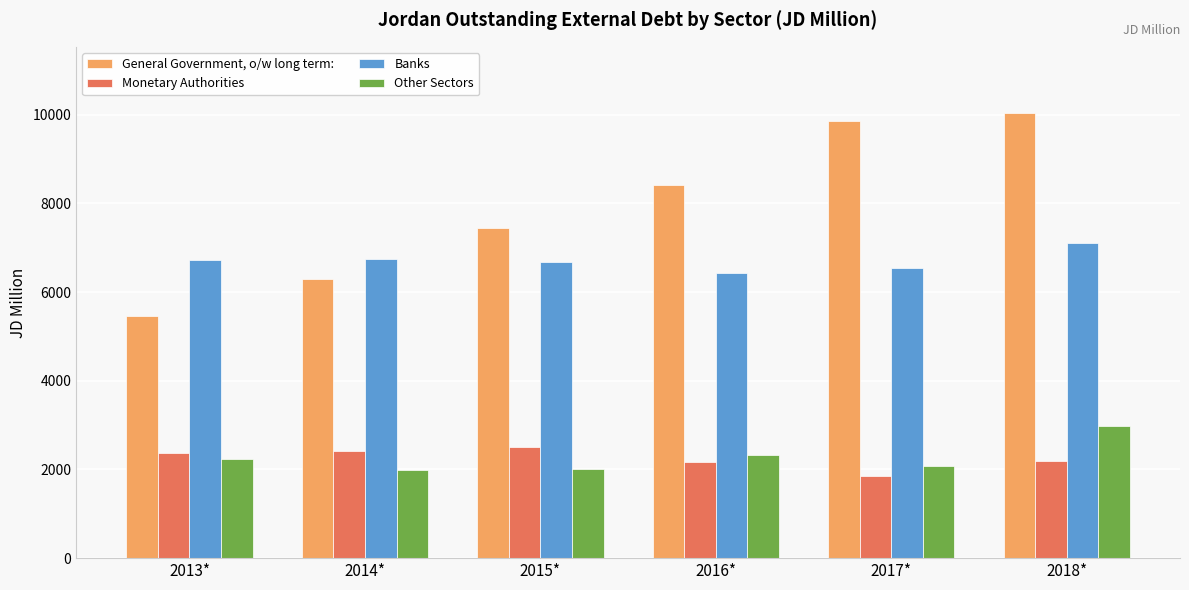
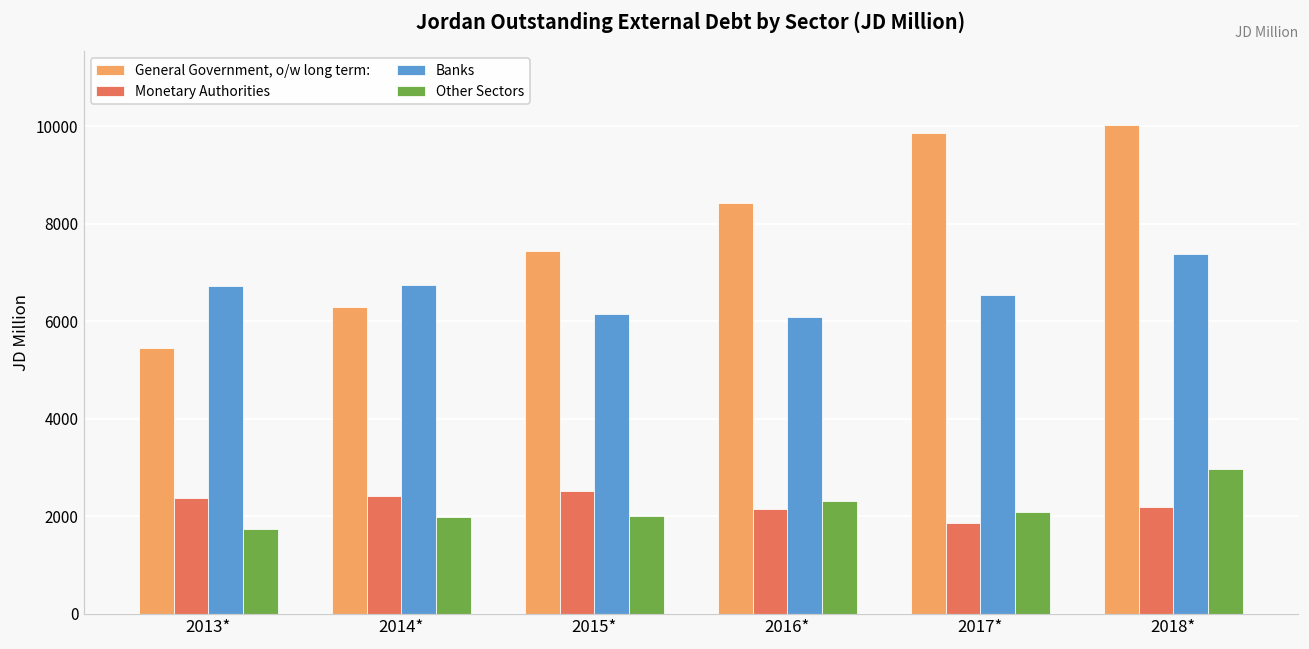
  {
    "Banks": {
      "2013*": 6700,
      "2014*": 6700,
-     "2015*": 6700,
-     "2016*": 6400,
+     "2015*": 6200,
+     "2016*": 6100,
      "2017*": 6500,
-     "2018*": 7100
+     "2018*": 7400
    },
    "Other Sectors": {
-     "2013*": 2200,
+     "2013*": 1700,
      "2014*": 2000,
      "2015*": 2000,
      "2016*": 2300,
      "2017*": 2100,
      "2018*": 3000
    }
  }
